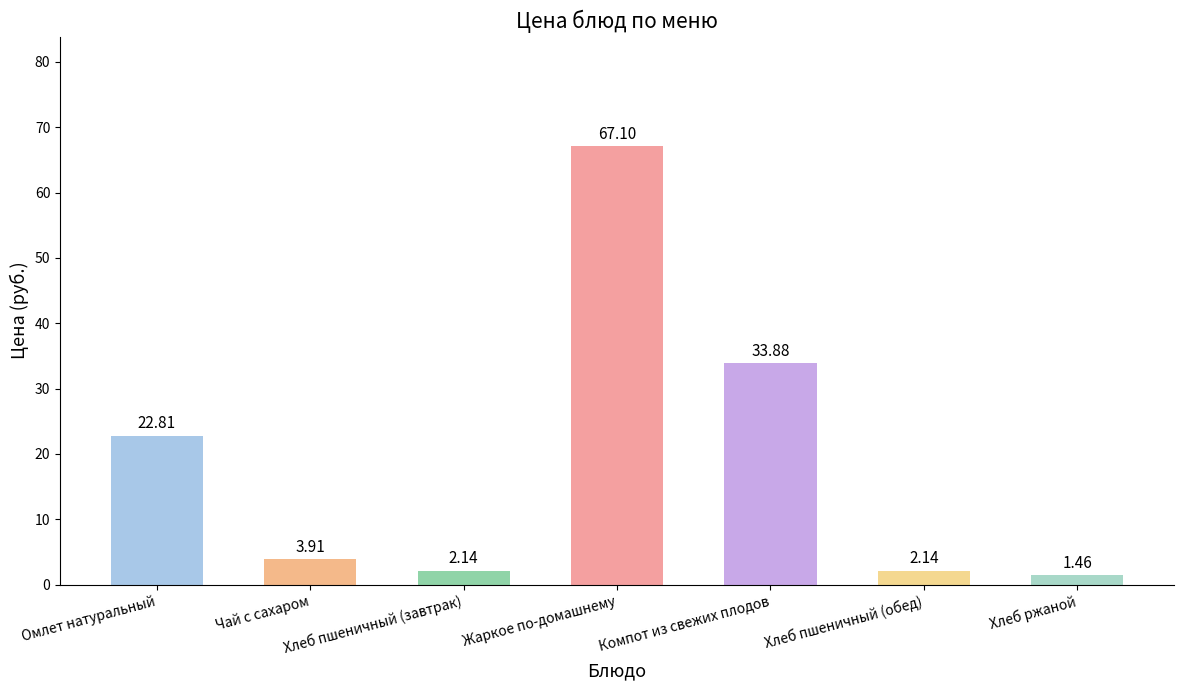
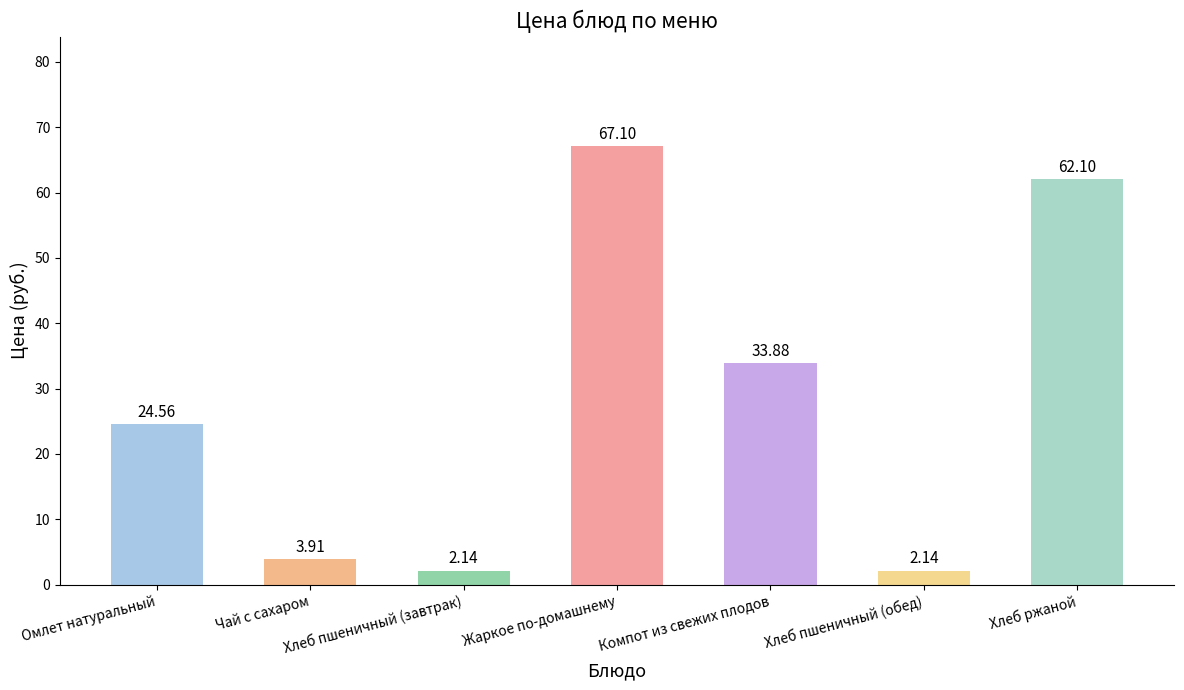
  {
-   "Омлет натуральный": 22.81,
+   "Омлет натуральный": 24.56,
    "Чай с сахаром": 3.91,
    "Хлеб пшеничный (завтрак)": 2.14,
    "Жаркое по-домашнему": 67.10,
    "Компот из свежих плодов": 33.88,
    "Хлеб пшеничный (обед)": 2.14,
-   "Хлеб ржаной": 1.46
+   "Хлеб ржаной": 62.10
  }
